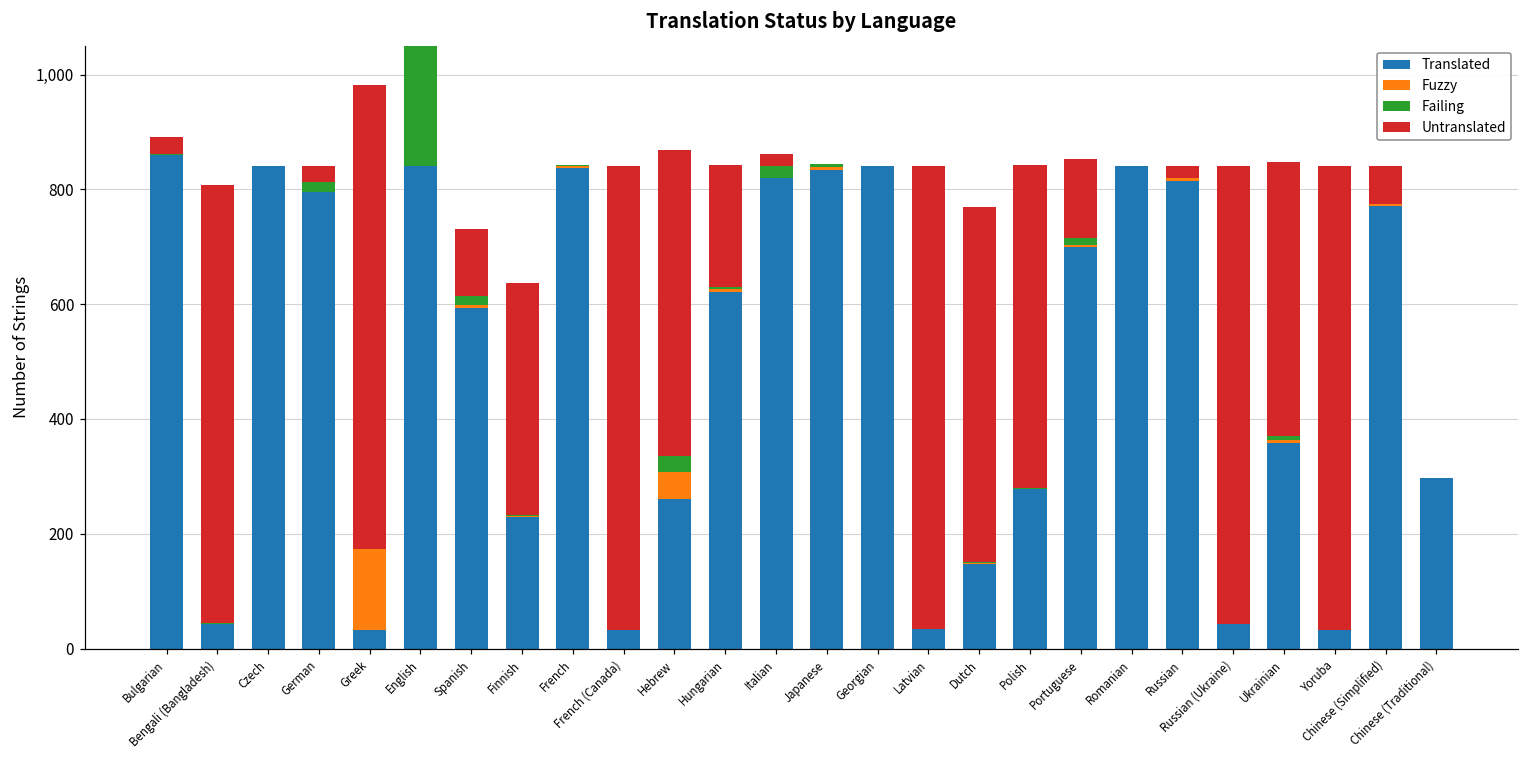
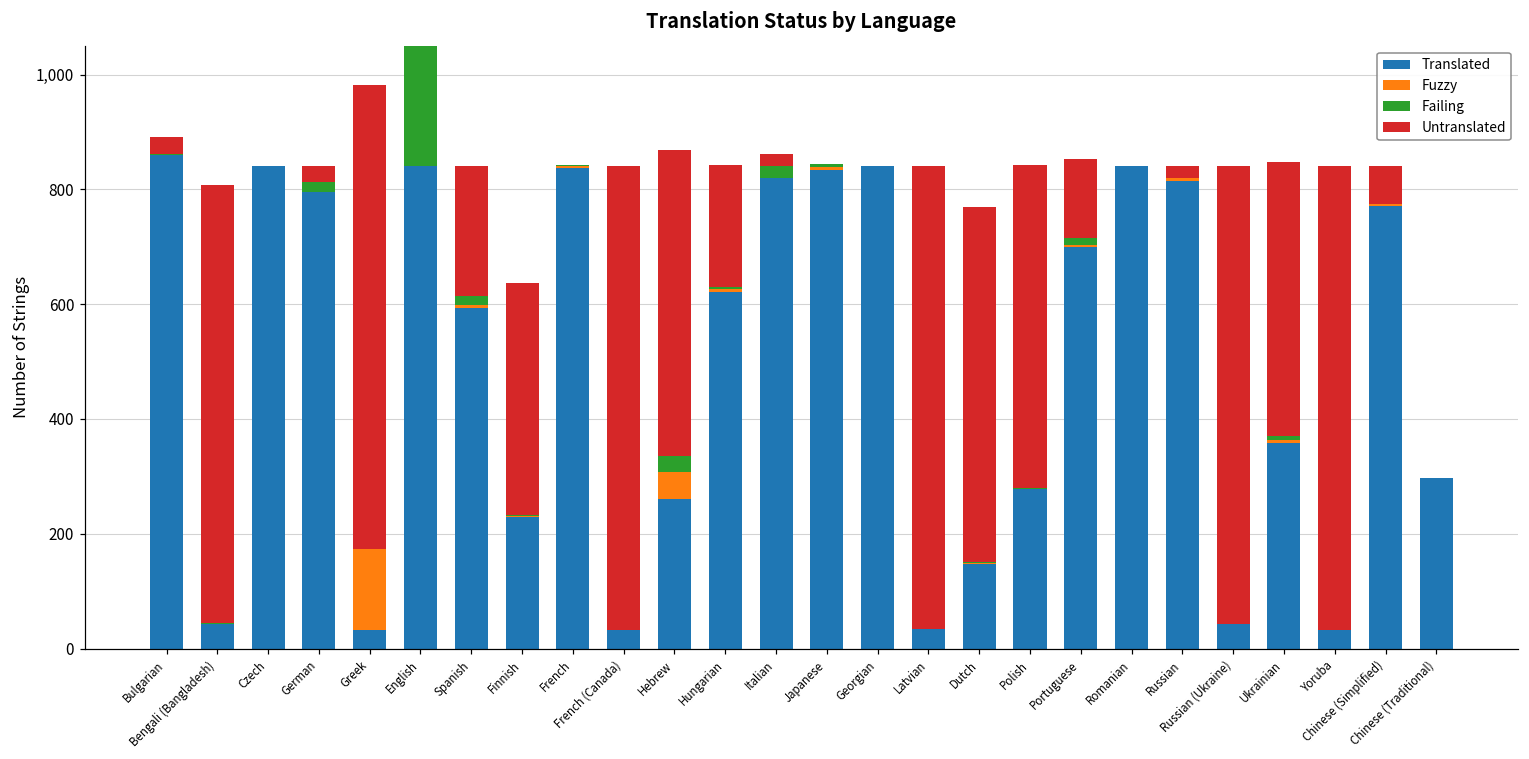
  {
    "Translated": {
      "Bulgarian": 860,
      "Bengali (Bangladesh)": 40,
      "Czech": 840,
      "German": 800,
      "Greek": 30,
      "English": 840,
      "Spanish": 590,
      "Finnish": 230,
      "French": 840,
      "French (Canada)": 30,
      "Hebrew": 260,
      "Hungarian": 620,
      "Italian": 820,
      "Japanese": 830,
      "Georgian": 840,
      "Latvian": 30,
      "Dutch": 150,
      "Polish": 280,
      "Portuguese": 700,
      "Romanian": 840,
      "Russian": 820,
      "Russian (Ukraine)": 40,
      "Ukrainian": 360,
      "Yoruba": 30,
      "Chinese (Simplified)": 770,
      "Chinese (Traditional)": 300
    },
    "Fuzzy": {
      "Bulgarian": 0,
      "Bengali (Bangladesh)": 0,
      "Czech": 0,
      "Greek": 140,
      "English": 0,
      "Spanish": 10,
      "French (Canada)": 0,
      "Hebrew": 50,
      "Hungarian": 10,
      "Italian": 0,
      "Japanese": 10,
      "Georgian": 0,
      "Latvian": 0,
      "Polish": 0,
      "Romanian": 0,
      "Russian (Ukraine)": 0,
      "Yoruba": 0,
      "Chinese (Traditional)": 0
    },
    "Failing": {
      "Czech": 0,
      "German": 20,
      "Greek": 0,
      "Spanish": 20,
      "French (Canada)": 0,
      "Hebrew": 30,
      "Italian": 20,
      "Japanese": 10,
      "Georgian": 0,
      "Latvian": 0,
      "Portuguese": 10,
      "Romanian": 0,
      "Russian": 0,
      "Russian (Ukraine)": 0,
      "Ukrainian": 10,
      "Yoruba": 0,
      "Chinese (Simplified)": 0,
      "Chinese (Traditional)": 0
    },
    "Untranslated": {
      "Bulgarian": 30,
      "Bengali (Bangladesh)": 760,
      "Czech": 0,
      "German": 30,
      "Greek": 810,
-     "Spanish": 120,
+     "Spanish": 230,
      "Finnish": 410,
      "French": 0,
      "French (Canada)": 810,
      "Hebrew": 530,
      "Hungarian": 210,
      "Italian": 20,
      "Georgian": 0,
      "Latvian": 810,
      "Dutch": 620,
      "Polish": 560,
      "Portuguese": 140,
      "Romanian": 0,
      "Russian": 20,
      "Russian (Ukraine)": 800,
      "Ukrainian": 480,
      "Yoruba": 810,
      "Chinese (Simplified)": 70,
      "Chinese (Traditional)": 0
    }
  }
